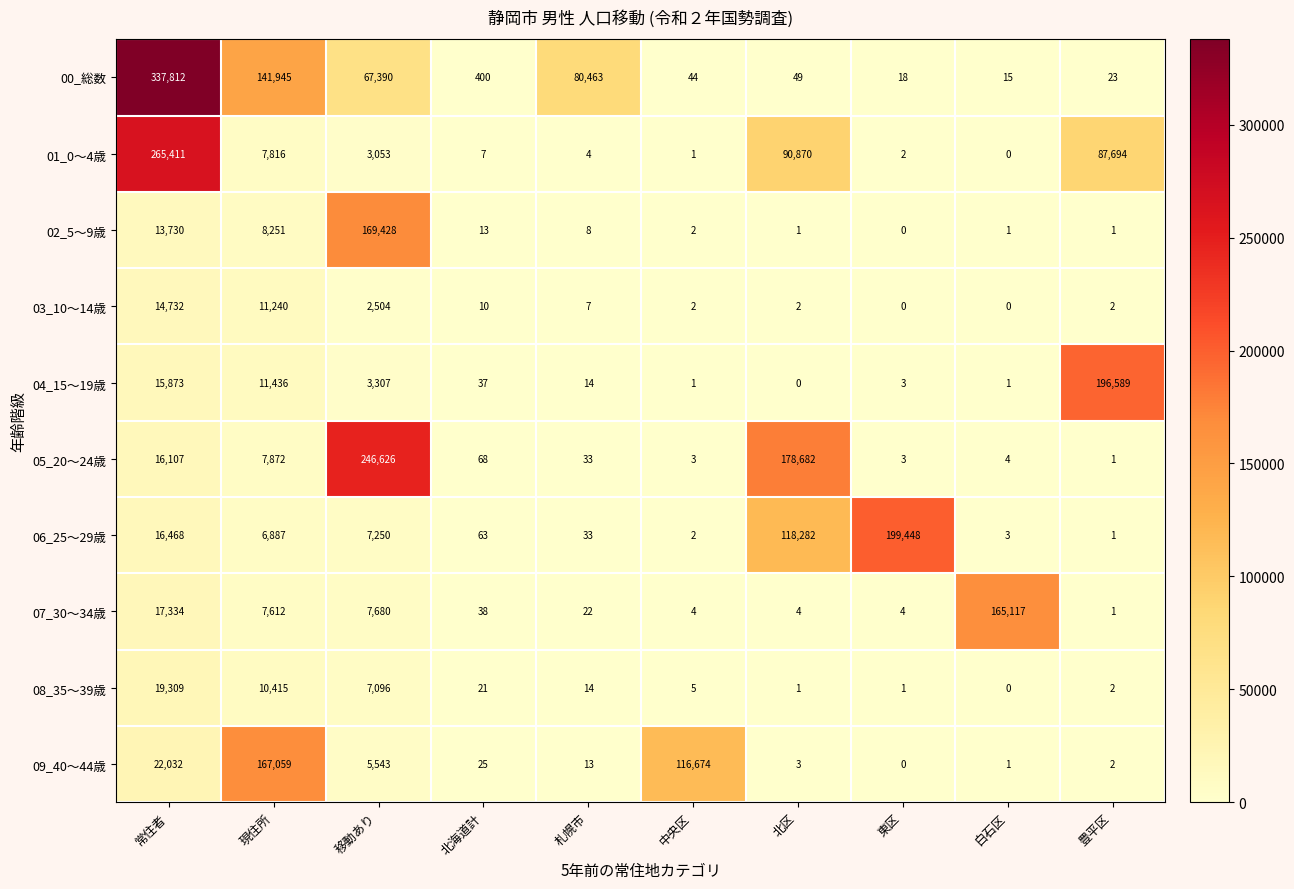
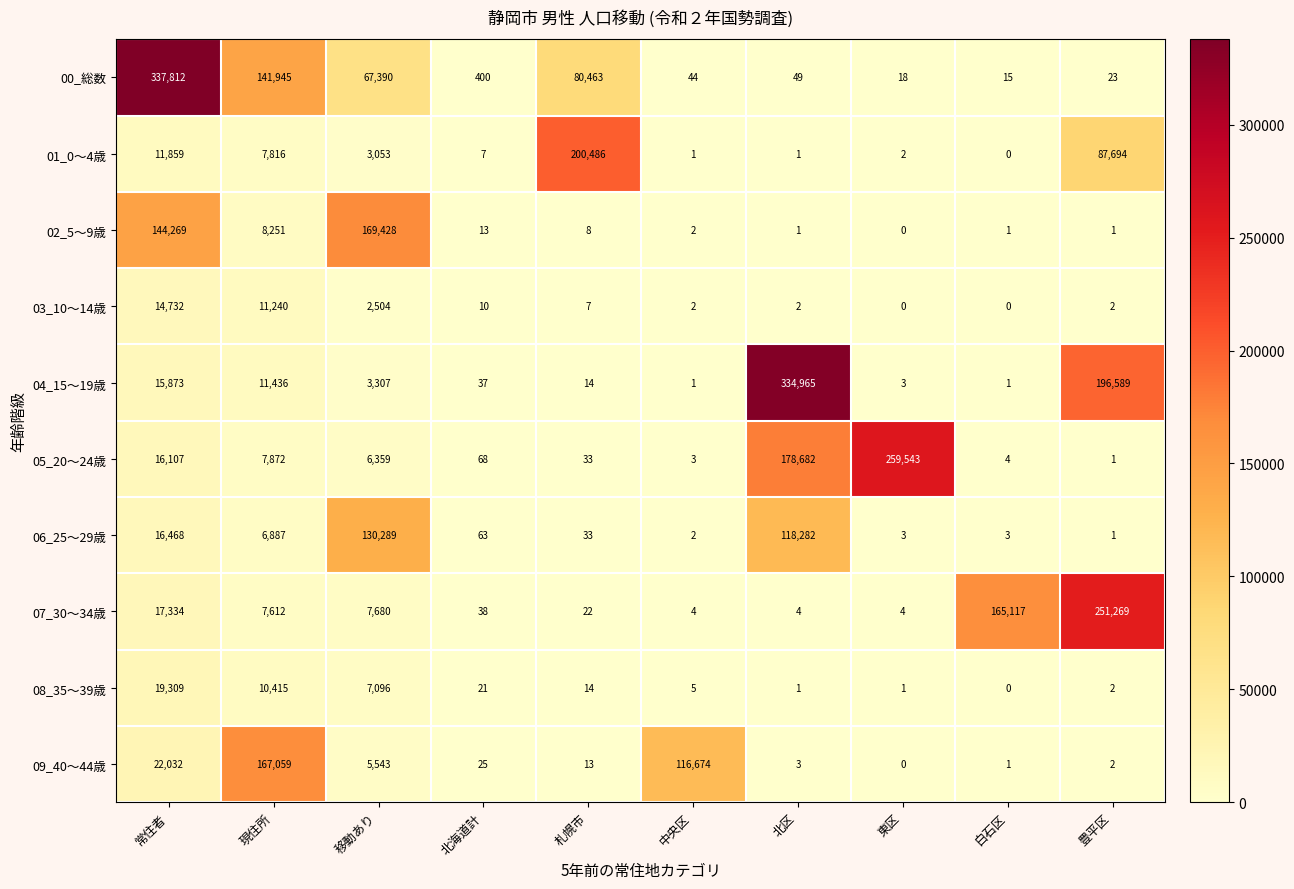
  {
    "00_総数": {
      "常住者": "337,812",
      "現住所": "141,945",
      "移動あり": "67,390",
      "北海道計": "400",
      "札幌市": "80,463",
      "中央区": "44",
      "北区": "49",
      "東区": "18",
      "白石区": "15",
      "豊平区": "23"
    },
    "01_0～4歳": {
-     "常住者": "265,411",
+     "常住者": "11,859",
      "現住所": "7,816",
      "移動あり": "3,053",
      "北海道計": "7",
-     "札幌市": "4",
+     "札幌市": "200,486",
      "中央区": "1",
-     "北区": "90,870",
+     "北区": "1",
      "東区": "2",
      "白石区": "0",
      "豊平区": "87,694"
    },
    "02_5～9歳": {
-     "常住者": "13,730",
+     "常住者": "144,269",
      "現住所": "8,251",
      "移動あり": "169,428",
      "北海道計": "13",
      "札幌市": "8",
      "中央区": "2",
      "北区": "1",
      "東区": "0",
      "白石区": "1",
      "豊平区": "1"
    },
    "03_10～14歳": {
      "常住者": "14,732",
      "現住所": "11,240",
      "移動あり": "2,504",
      "北海道計": "10",
      "札幌市": "7",
      "中央区": "2",
      "北区": "2",
      "東区": "0",
      "白石区": "0",
      "豊平区": "2"
    },
    "04_15～19歳": {
      "常住者": "15,873",
      "現住所": "11,436",
      "移動あり": "3,307",
      "北海道計": "37",
      "札幌市": "14",
      "中央区": "1",
-     "北区": "0",
+     "北区": "334,965",
      "東区": "3",
      "白石区": "1",
      "豊平区": "196,589"
    },
    "05_20～24歳": {
      "常住者": "16,107",
      "現住所": "7,872",
-     "移動あり": "246,626",
+     "移動あり": "6,359",
      "北海道計": "68",
      "札幌市": "33",
      "中央区": "3",
      "北区": "178,682",
-     "東区": "3",
+     "東区": "259,543",
      "白石区": "4",
      "豊平区": "1"
    },
    "06_25～29歳": {
      "常住者": "16,468",
      "現住所": "6,887",
-     "移動あり": "7,250",
+     "移動あり": "130,289",
      "北海道計": "63",
      "札幌市": "33",
      "中央区": "2",
      "北区": "118,282",
-     "東区": "199,448",
+     "東区": "3",
      "白石区": "3",
      "豊平区": "1"
    },
    "07_30～34歳": {
      "常住者": "17,334",
      "現住所": "7,612",
      "移動あり": "7,680",
      "北海道計": "38",
      "札幌市": "22",
      "中央区": "4",
      "北区": "4",
      "東区": "4",
      "白石区": "165,117",
-     "豊平区": "1"
+     "豊平区": "251,269"
    },
    "08_35～39歳": {
      "常住者": "19,309",
      "現住所": "10,415",
      "移動あり": "7,096",
      "北海道計": "21",
      "札幌市": "14",
      "中央区": "5",
      "北区": "1",
      "東区": "1",
      "白石区": "0",
      "豊平区": "2"
    },
    "09_40～44歳": {
      "常住者": "22,032",
      "現住所": "167,059",
      "移動あり": "5,543",
      "北海道計": "25",
      "札幌市": "13",
      "中央区": "116,674",
      "北区": "3",
      "東区": "0",
      "白石区": "1",
      "豊平区": "2"
    }
  }
